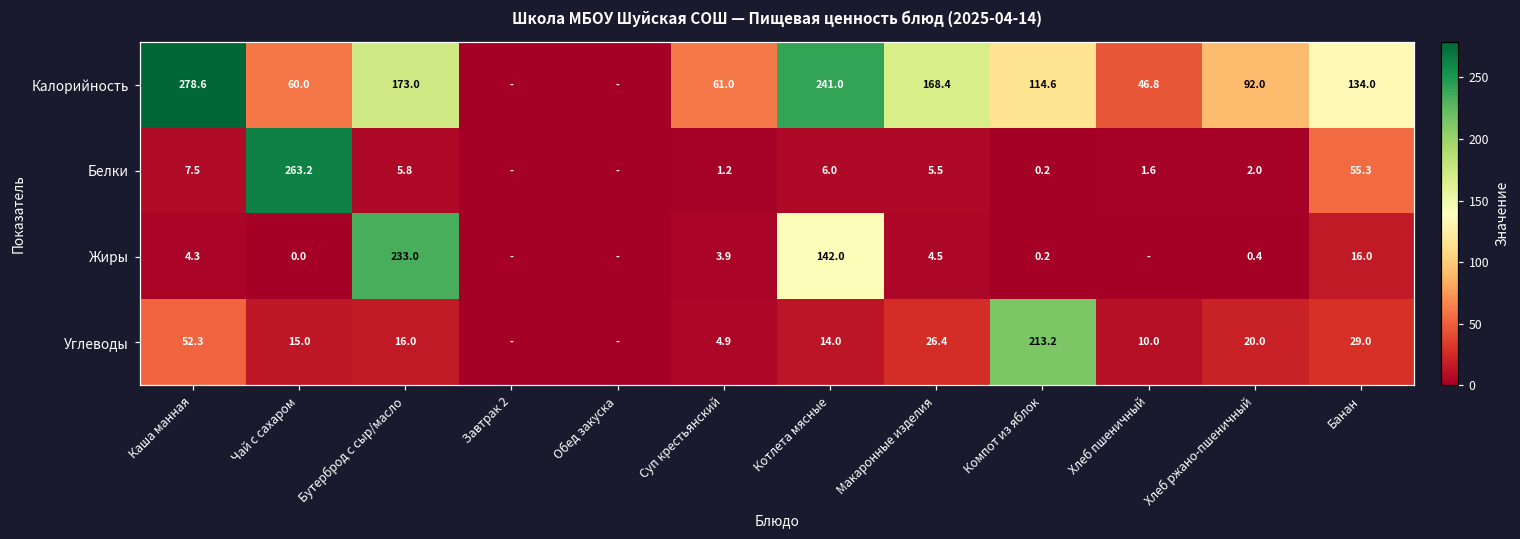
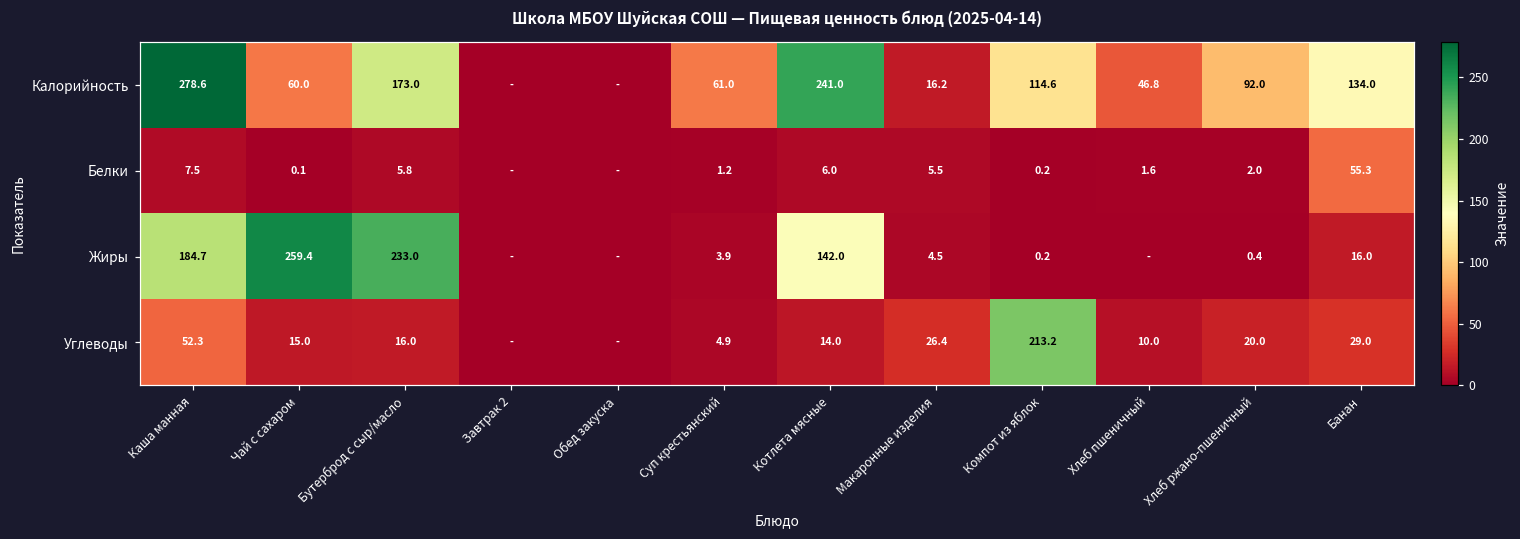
  {
    "Калорийность": {
      "Каша манная": 278.6,
      "Чай с сахаром": 60.0,
      "Бутерброд с сыр/масло": 173.0,
      "Суп крестьянский": 61.0,
      "Котлета мясные": 241.0,
-     "Макаронные изделия": 168.4,
+     "Макаронные изделия": 16.2,
      "Компот из яблок": 114.6,
      "Хлеб пшеничный": 46.8,
      "Хлеб ржано-пшеничный": 92.0,
      "Банан": 134.0
    },
    "Белки": {
      "Каша манная": 7.5,
-     "Чай с сахаром": 263.2,
+     "Чай с сахаром": 0.1,
      "Бутерброд с сыр/масло": 5.8,
      "Суп крестьянский": 1.2,
      "Котлета мясные": 6.0,
      "Макаронные изделия": 5.5,
      "Компот из яблок": 0.2,
      "Хлеб пшеничный": 1.6,
      "Хлеб ржано-пшеничный": 2.0,
      "Банан": 55.3
    },
    "Жиры": {
-     "Каша манная": 4.3,
-     "Чай с сахаром": 0.0,
+     "Каша манная": 184.7,
+     "Чай с сахаром": 259.4,
      "Бутерброд с сыр/масло": 233.0,
      "Суп крестьянский": 3.9,
      "Котлета мясные": 142.0,
      "Макаронные изделия": 4.5,
      "Компот из яблок": 0.2,
      "Хлеб ржано-пшеничный": 0.4,
      "Банан": 16.0
    },
    "Углеводы": {
      "Каша манная": 52.3,
      "Чай с сахаром": 15.0,
      "Бутерброд с сыр/масло": 16.0,
      "Суп крестьянский": 4.9,
      "Котлета мясные": 14.0,
      "Макаронные изделия": 26.4,
      "Компот из яблок": 213.2,
      "Хлеб пшеничный": 10.0,
      "Хлеб ржано-пшеничный": 20.0,
      "Банан": 29.0
    }
  }
